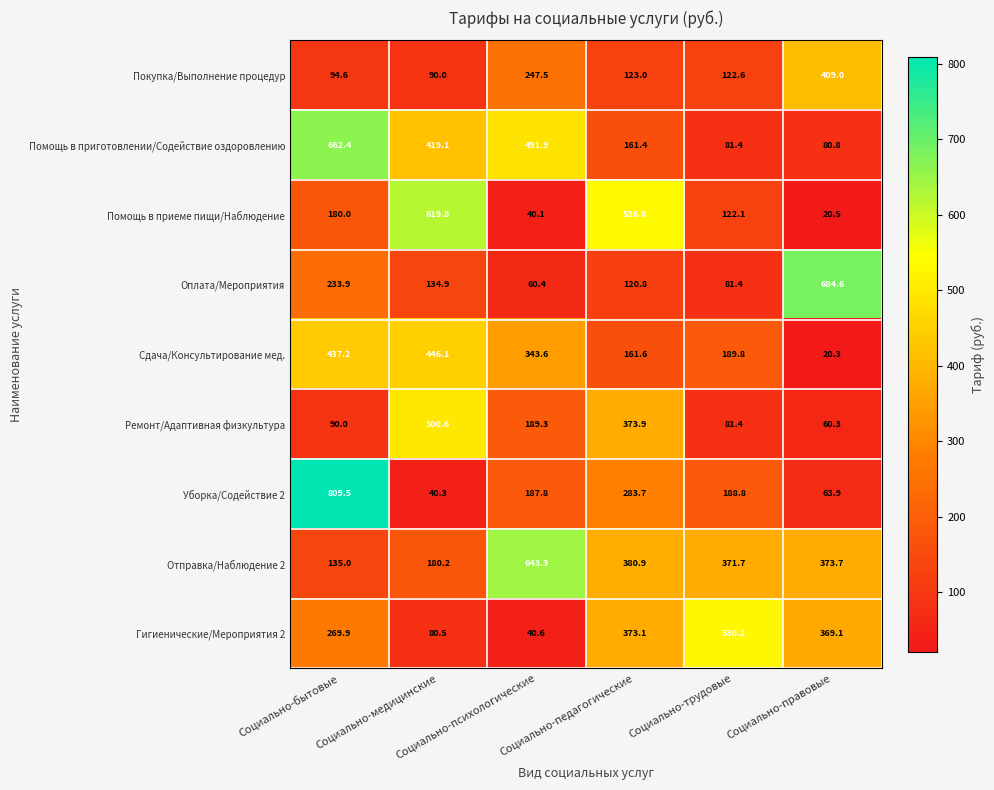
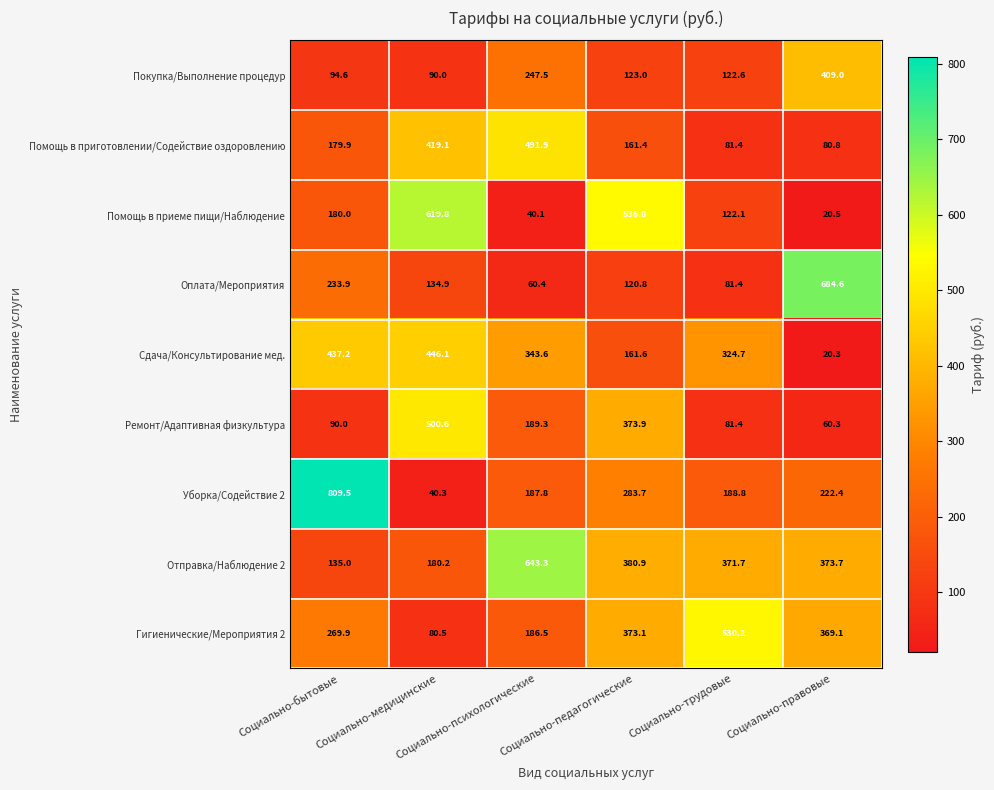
  {
    "Покупка/Выполнение процедур": {
      "Социально-бытовые": 94.6,
      "Социально-медицинские": 90.0,
      "Социально-психологические": 247.5,
      "Социально-педагогические": 123.0,
      "Социально-трудовые": 122.6,
      "Социально-правовые": 409.0
    },
    "Помощь в приготовлении/Содействие оздоровлению": {
-     "Социально-бытовые": 662.4,
+     "Социально-бытовые": 179.9,
      "Социально-медицинские": 419.1,
      "Социально-психологические": 491.9,
      "Социально-педагогические": 161.4,
      "Социально-трудовые": 81.4,
      "Социально-правовые": 80.8
    },
    "Помощь в приеме пищи/Наблюдение": {
      "Социально-бытовые": 180.0,
      "Социально-медицинские": 619.8,
      "Социально-психологические": 40.1,
      "Социально-педагогические": 536.8,
      "Социально-трудовые": 122.1,
      "Социально-правовые": 20.5
    },
    "Оплата/Мероприятия": {
      "Социально-бытовые": 233.9,
      "Социально-медицинские": 134.9,
      "Социально-психологические": 60.4,
      "Социально-педагогические": 120.8,
      "Социально-трудовые": 81.4,
      "Социально-правовые": 684.6
    },
    "Сдача/Консультирование мед.": {
      "Социально-бытовые": 437.2,
      "Социально-медицинские": 446.1,
      "Социально-психологические": 343.6,
      "Социально-педагогические": 161.6,
-     "Социально-трудовые": 189.8,
+     "Социально-трудовые": 324.7,
      "Социально-правовые": 20.3
    },
    "Ремонт/Адаптивная физкультура": {
      "Социально-бытовые": 90.0,
      "Социально-медицинские": 500.6,
      "Социально-психологические": 189.3,
      "Социально-педагогические": 373.9,
      "Социально-трудовые": 81.4,
      "Социально-правовые": 60.3
    },
    "Уборка/Содействие 2": {
      "Социально-бытовые": 809.5,
      "Социально-медицинские": 40.3,
      "Социально-психологические": 187.8,
      "Социально-педагогические": 283.7,
      "Социально-трудовые": 188.8,
-     "Социально-правовые": 63.9
+     "Социально-правовые": 222.4
    },
    "Отправка/Наблюдение 2": {
      "Социально-бытовые": 135.0,
      "Социально-медицинские": 180.2,
      "Социально-психологические": 643.3,
      "Социально-педагогические": 380.9,
      "Социально-трудовые": 371.7,
      "Социально-правовые": 373.7
    },
    "Гигиенические/Мероприятия 2": {
      "Социально-бытовые": 269.9,
      "Социально-медицинские": 80.5,
-     "Социально-психологические": 40.6,
+     "Социально-психологические": 186.5,
      "Социально-педагогические": 373.1,
      "Социально-трудовые": 530.2,
      "Социально-правовые": 369.1
    }
  }
